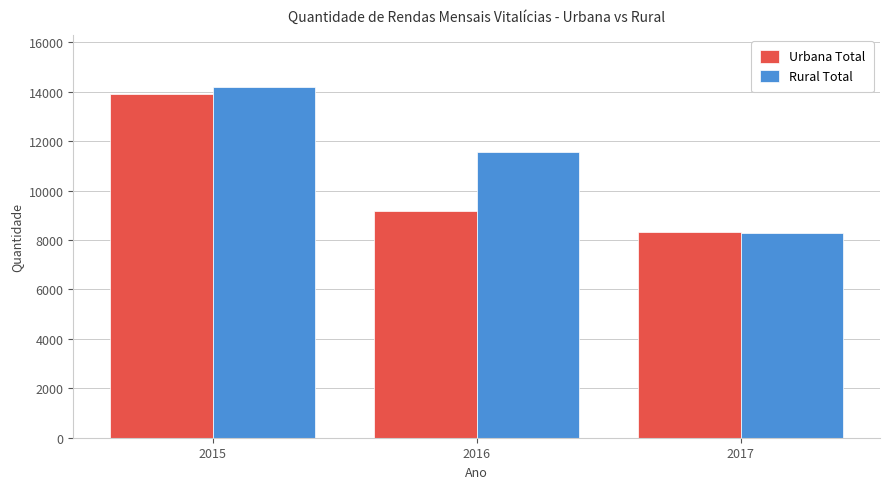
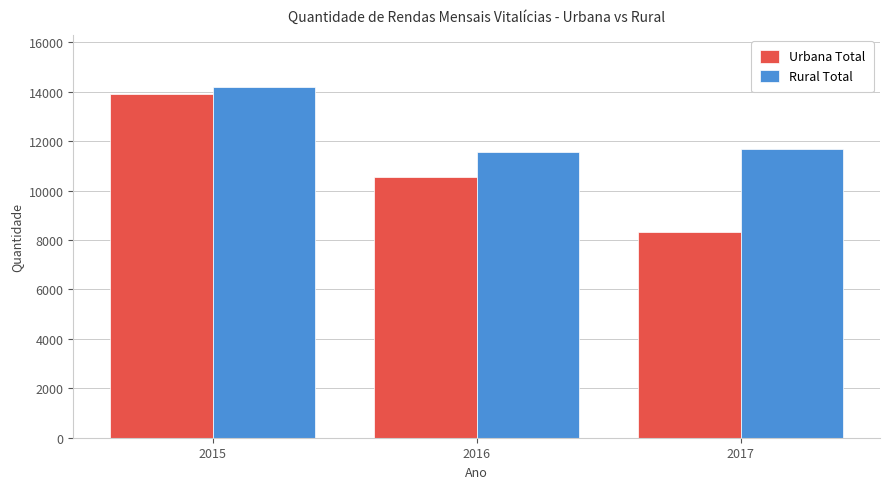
  {
    "Urbana Total": {
      "2015": 13900,
-     "2016": 9200,
+     "2016": 10600,
      "2017": 8300
    },
    "Rural Total": {
      "2015": 14200,
      "2016": 11600,
-     "2017": 8300
+     "2017": 11700
    }
  }
